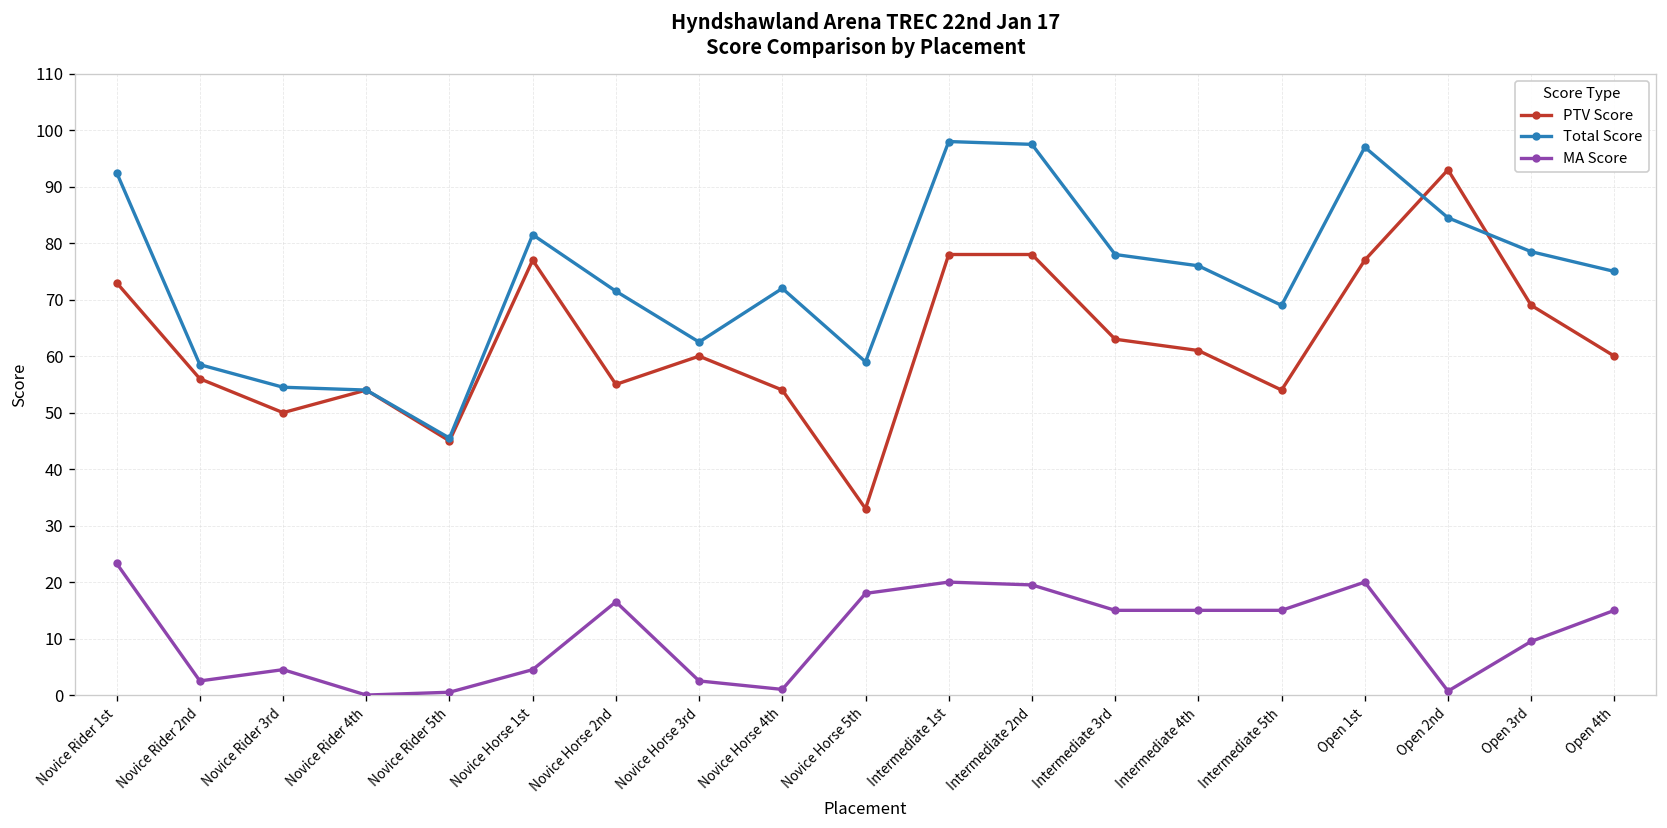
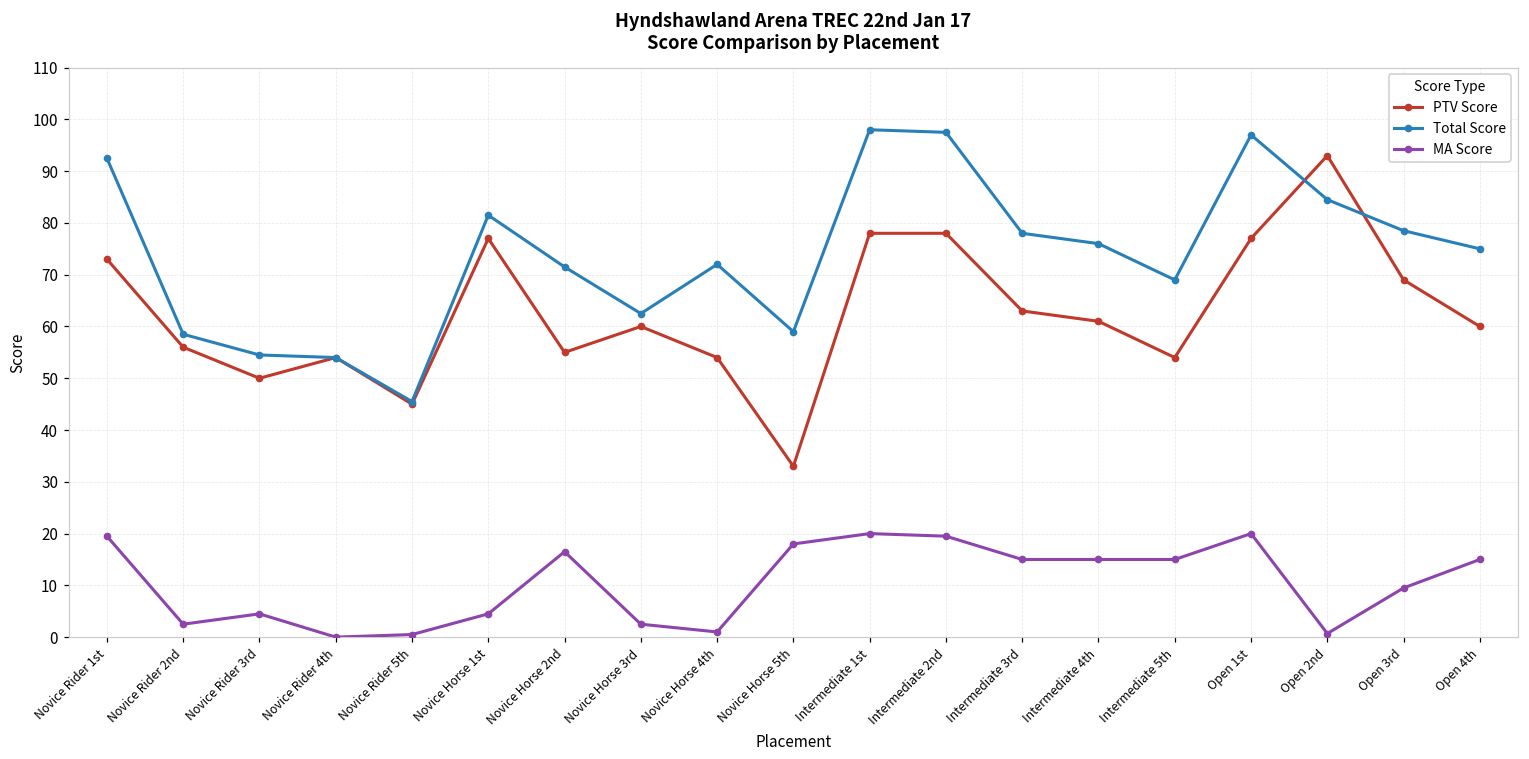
  {
    "PTV Score": {
      "Novice Rider 1st": 73,
      "Novice Rider 2nd": 56,
      "Novice Rider 3rd": 50,
      "Novice Horse 1st": 77,
      "Novice Horse 2nd": 55,
      "Novice Horse 3rd": 60,
      "Novice Horse 4th": 54,
      "Novice Horse 5th": 33,
      "Intermediate 1st": 78,
      "Intermediate 2nd": 78,
      "Intermediate 3rd": 63,
      "Intermediate 4th": 61,
      "Intermediate 5th": 54,
      "Open 1st": 77,
      "Open 2nd": 93,
      "Open 3rd": 69,
      "Open 4th": 60
    },
    "Total Score": {
      "Novice Rider 1st": 93,
      "Novice Rider 2nd": 59,
      "Novice Rider 3rd": 55,
      "Novice Horse 1st": 82,
      "Novice Horse 2nd": 72,
      "Novice Horse 3rd": 63,
      "Novice Horse 4th": 72,
      "Novice Horse 5th": 59,
      "Intermediate 1st": 98,
      "Intermediate 2nd": 98,
      "Intermediate 3rd": 78,
      "Intermediate 4th": 76,
      "Intermediate 5th": 69,
      "Open 1st": 97,
      "Open 2nd": 85,
      "Open 3rd": 79,
      "Open 4th": 75
    },
    "MA Score": {
-     "Novice Rider 1st": 23,
+     "Novice Rider 1st": 20,
      "Novice Rider 2nd": 3,
      "Novice Rider 3rd": 5,
      "Novice Rider 4th": 0,
      "Novice Rider 5th": 1,
      "Novice Horse 1st": 5,
      "Novice Horse 2nd": 17,
      "Novice Horse 3rd": 3,
      "Novice Horse 4th": 1,
      "Novice Horse 5th": 18,
      "Intermediate 1st": 20,
      "Intermediate 2nd": 20,
      "Intermediate 3rd": 15,
      "Intermediate 4th": 15,
      "Intermediate 5th": 15,
      "Open 1st": 20,
      "Open 2nd": 1,
      "Open 3rd": 10,
      "Open 4th": 15
    }
  }
